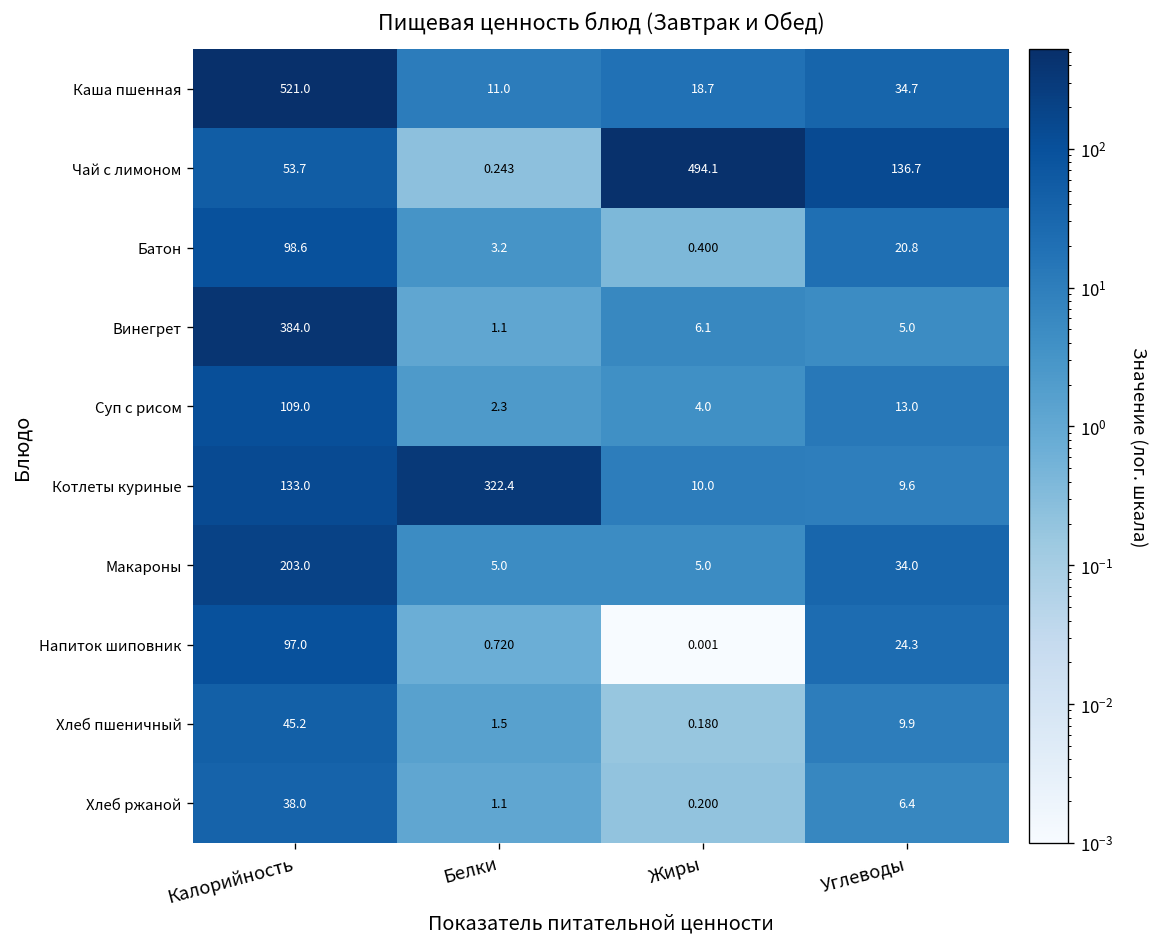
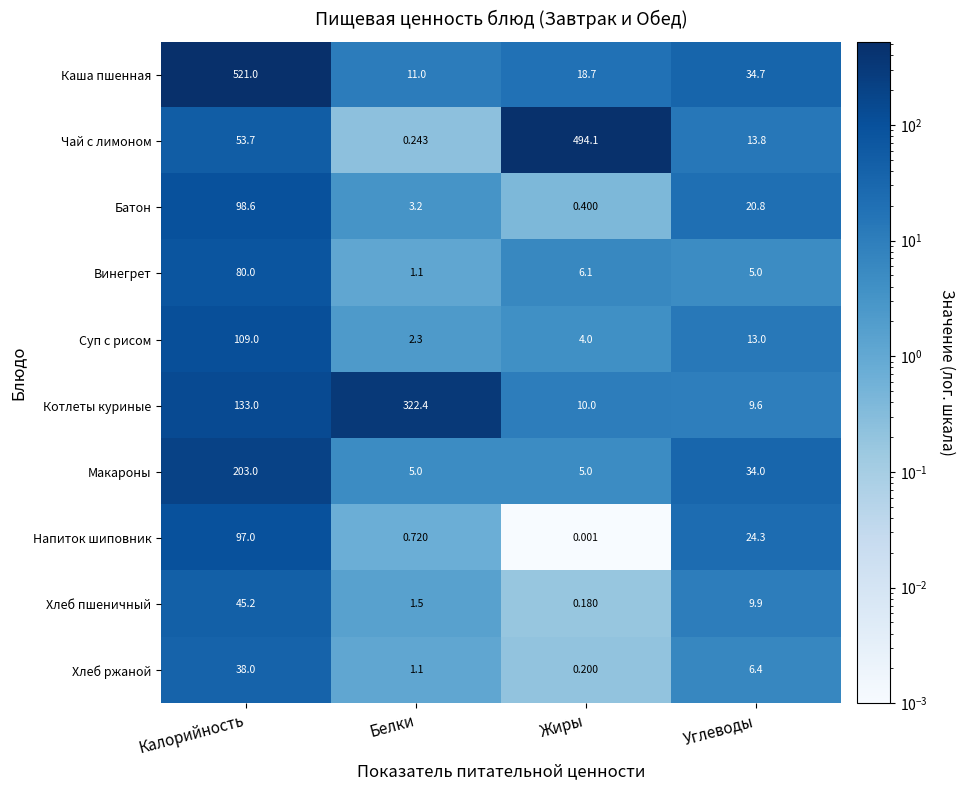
  {
    "Каша пшенная": {
      "Калорийность": 521.0,
      "Белки": 11.0,
      "Жиры": 18.7,
      "Углеводы": 34.7
    },
    "Чай с лимоном": {
      "Калорийность": 53.7,
      "Белки": 0.243,
      "Жиры": 494.1,
-     "Углеводы": 136.7
+     "Углеводы": 13.8
    },
    "Батон": {
      "Калорийность": 98.6,
      "Белки": 3.2,
      "Жиры": 0.400,
      "Углеводы": 20.8
    },
    "Винегрет": {
-     "Калорийность": 384.0,
+     "Калорийность": 80.0,
      "Белки": 1.1,
      "Жиры": 6.1,
      "Углеводы": 5.0
    },
    "Суп с рисом": {
      "Калорийность": 109.0,
      "Белки": 2.3,
      "Жиры": 4.0,
      "Углеводы": 13.0
    },
    "Котлеты куриные": {
      "Калорийность": 133.0,
      "Белки": 322.4,
      "Жиры": 10.0,
      "Углеводы": 9.6
    },
    "Макароны": {
      "Калорийность": 203.0,
      "Белки": 5.0,
      "Жиры": 5.0,
      "Углеводы": 34.0
    },
    "Напиток шиповник": {
      "Калорийность": 97.0,
      "Белки": 0.720,
      "Жиры": 0.001,
      "Углеводы": 24.3
    },
    "Хлеб пшеничный": {
      "Калорийность": 45.2,
      "Белки": 1.5,
      "Жиры": 0.180,
      "Углеводы": 9.9
    },
    "Хлеб ржаной": {
      "Калорийность": 38.0,
      "Белки": 1.1,
      "Жиры": 0.200,
      "Углеводы": 6.4
    }
  }
